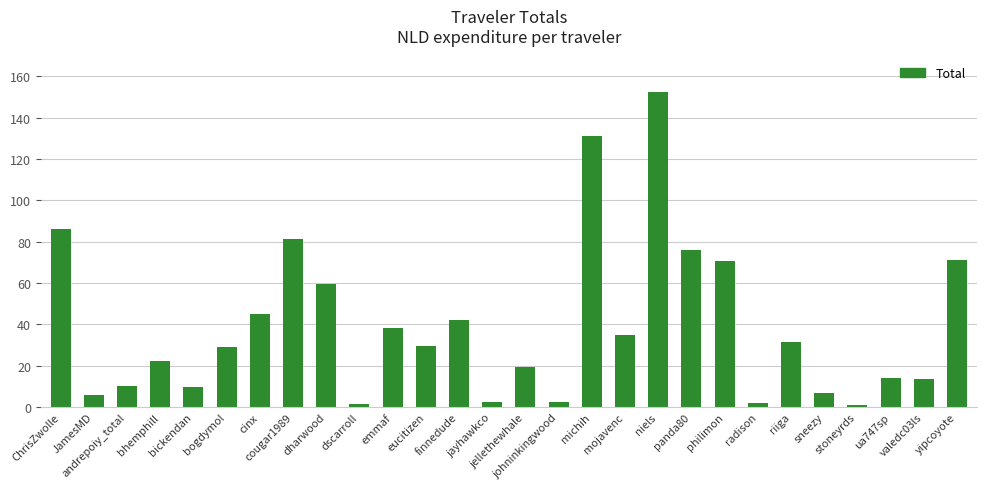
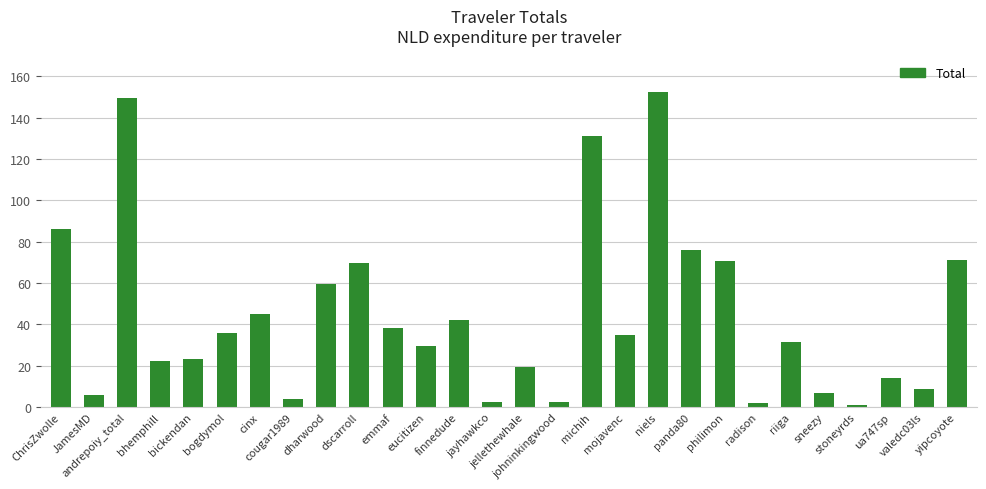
  {
    "ChrisZwolle": 86,
    "JamesMD": 6,
-   "andrepoiy_total": 10,
+   "andrepoiy_total": 149,
    "bhemphill": 22,
-   "bickendan": 10,
-   "bogdymol": 29,
+   "bickendan": 23,
+   "bogdymol": 36,
    "cinx": 45,
-   "cougar1989": 81,
+   "cougar1989": 4,
    "dharwood": 59,
-   "dscarroll": 1,
+   "dscarroll": 70,
    "emmaf": 38,
    "eucitizen": 29,
    "finnedude": 42,
    "jayhawkco": 2,
    "jellethewhale": 19,
    "johninkingwood": 2,
    "michih": 131,
    "mojavenc": 35,
    "niels": 152,
    "panda80": 76,
    "philimon": 71,
    "radison": 2,
    "riiga": 31,
    "sneezy": 7,
    "ua747sp": 14,
-   "valedc03ls": 14,
+   "valedc03ls": 9,
    "yipcoyote": 71
  }
